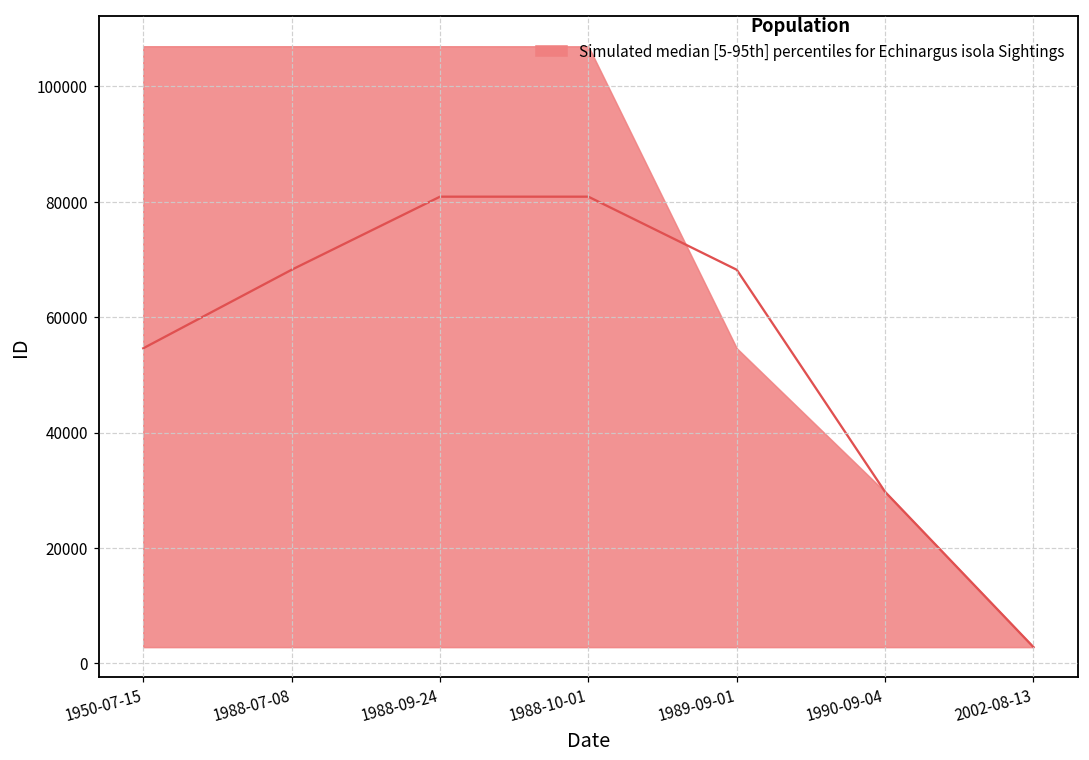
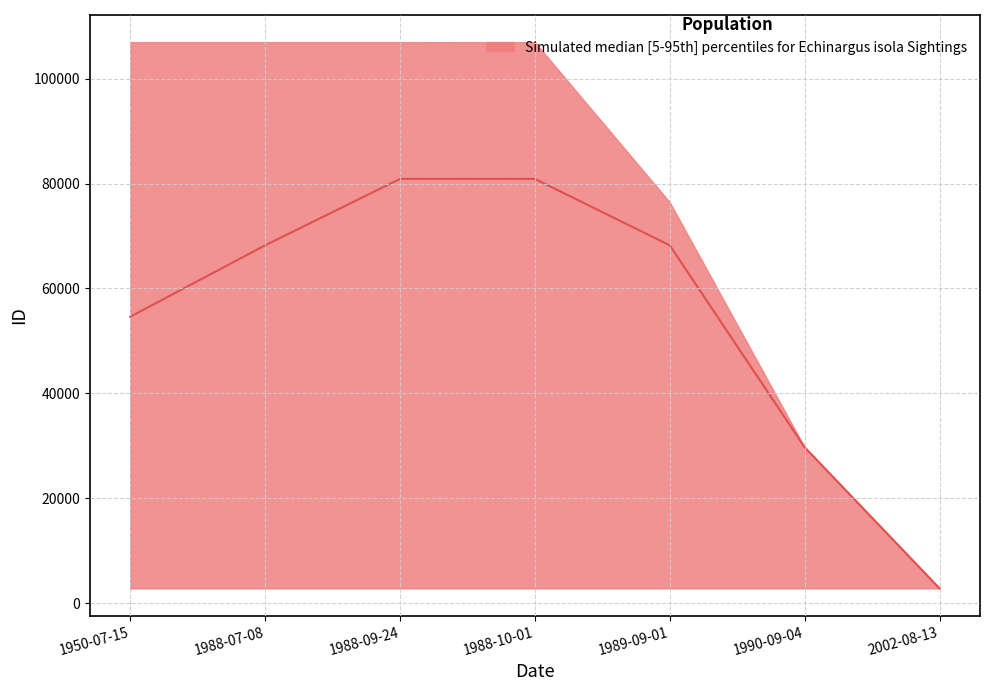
  {
    "Simulated median [5-95th] percentiles for Echinargus isola Sightings": {
      "1950-07-15": 107000,
      "1988-07-08": 107000,
      "1988-09-24": 107000,
      "1988-10-01": 107000,
-     "1989-09-01": 55000
+     "1989-09-01": 76000
    }
  }
